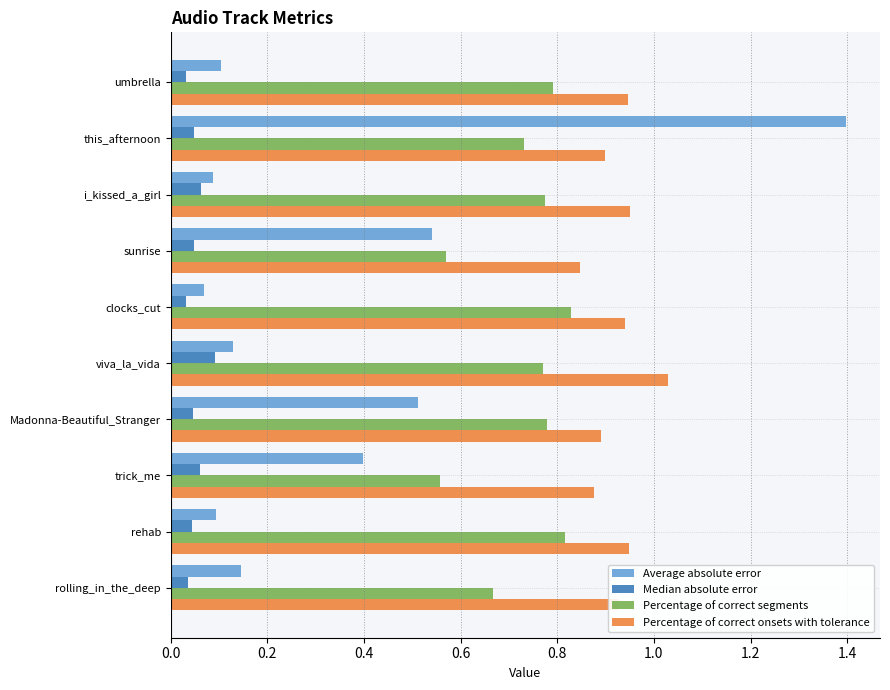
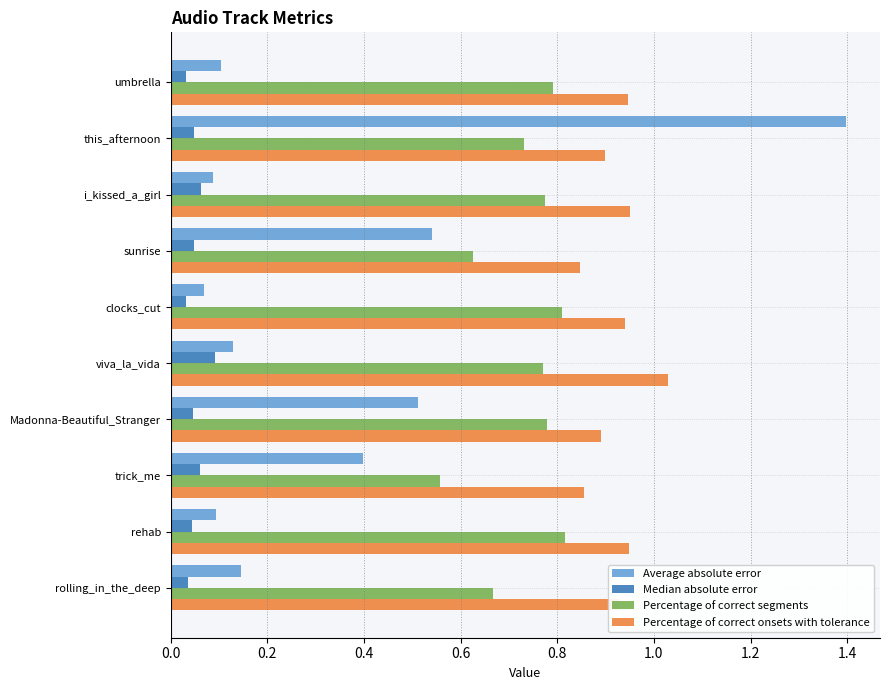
  {
    "Average absolute error": {
      "umbrella": 0.10,
      "this_afternoon": 1.40,
      "i_kissed_a_girl": 0.09,
      "sunrise": 0.54,
      "clocks_cut": 0.07,
      "viva_la_vida": 0.13,
      "Madonna-Beautiful_Stranger": 0.51,
      "trick_me": 0.40,
      "rehab": 0.09,
      "rolling_in_the_deep": 0.15
    },
    "Median absolute error": {
      "umbrella": 0.03,
      "this_afternoon": 0.05,
      "i_kissed_a_girl": 0.06,
      "sunrise": 0.05,
      "clocks_cut": 0.03,
      "viva_la_vida": 0.09,
      "Madonna-Beautiful_Stranger": 0.05,
      "trick_me": 0.06,
      "rehab": 0.04,
      "rolling_in_the_deep": 0.04
    },
    "Percentage of correct segments": {
      "umbrella": 0.79,
      "this_afternoon": 0.73,
      "i_kissed_a_girl": 0.77,
-     "sunrise": 0.57,
-     "clocks_cut": 0.83,
+     "sunrise": 0.63,
+     "clocks_cut": 0.81,
      "viva_la_vida": 0.77,
      "Madonna-Beautiful_Stranger": 0.78,
      "trick_me": 0.56,
      "rehab": 0.82,
      "rolling_in_the_deep": 0.67
    },
    "Percentage of correct onsets with tolerance": {
      "umbrella": 0.95,
      "this_afternoon": 0.90,
      "i_kissed_a_girl": 0.95,
      "sunrise": 0.85,
      "clocks_cut": 0.94,
      "viva_la_vida": 1.03,
      "Madonna-Beautiful_Stranger": 0.89,
-     "trick_me": 0.88,
+     "trick_me": 0.86,
      "rehab": 0.95
    }
  }
